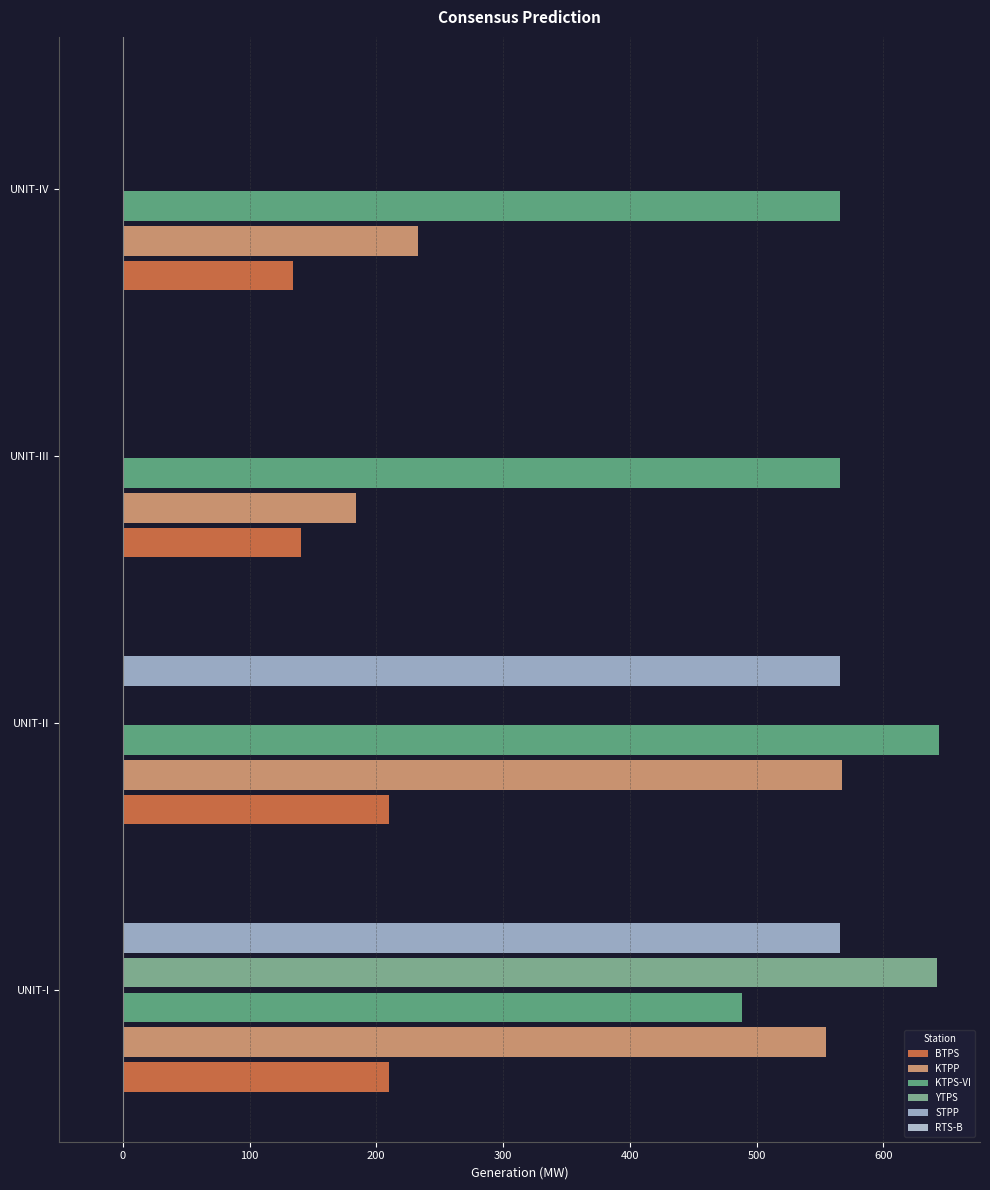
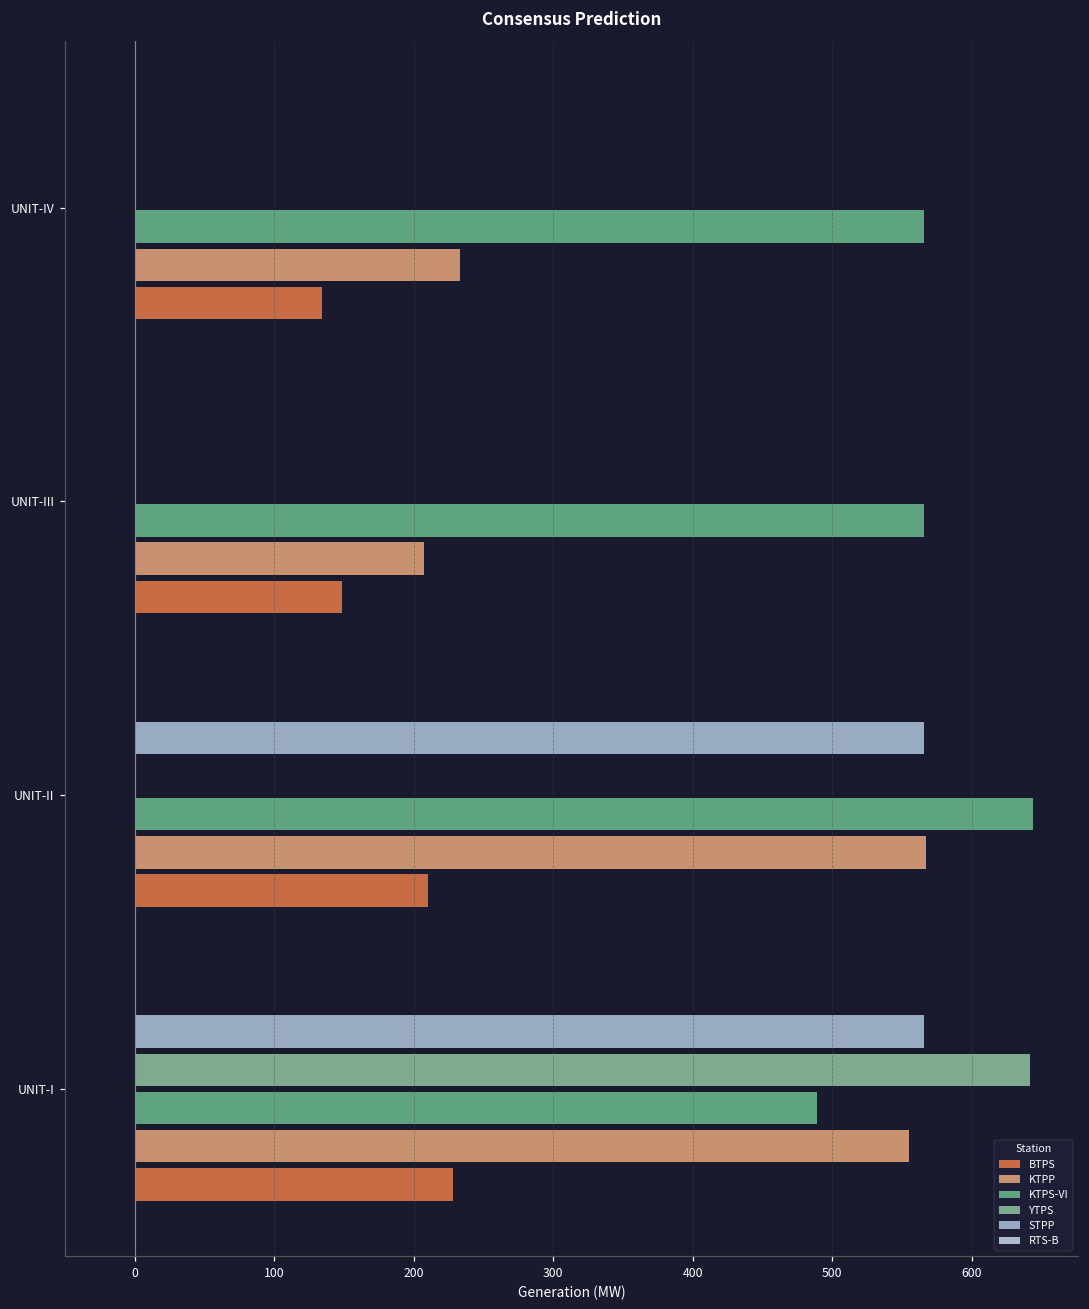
  {
    "BTPS": {
      "UNIT-IV": 134,
-     "UNIT-III": 141,
+     "UNIT-III": 148,
      "UNIT-II": 210,
-     "UNIT-I": 210
+     "UNIT-I": 228
    },
    "KTPP": {
      "UNIT-IV": 233,
-     "UNIT-III": 184,
+     "UNIT-III": 207,
      "UNIT-II": 567,
      "UNIT-I": 555
    }
  }
